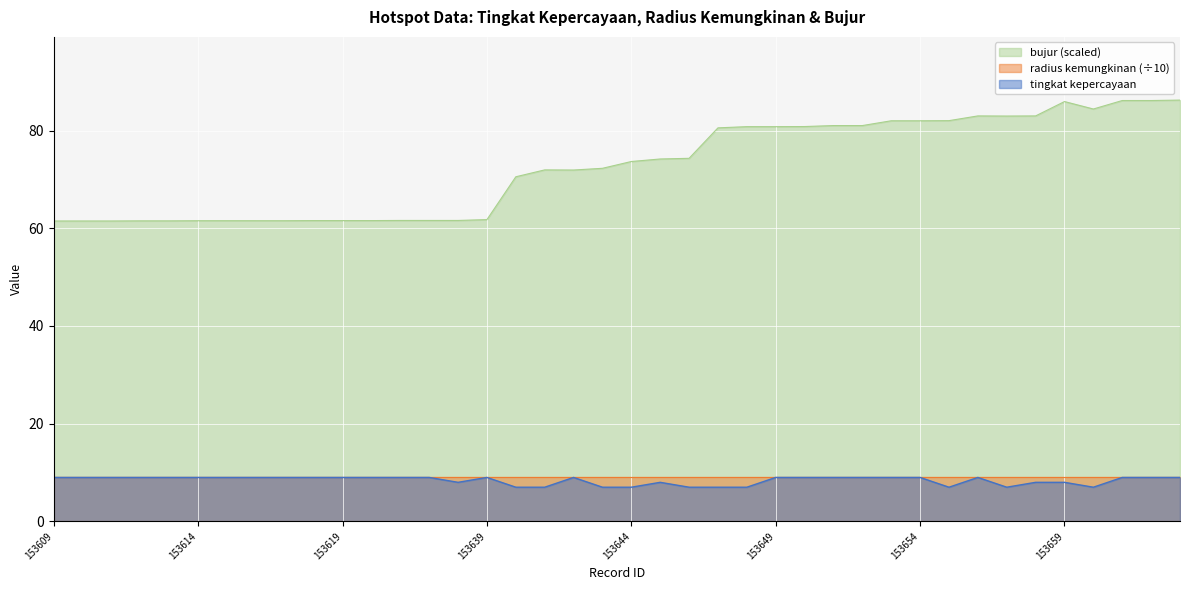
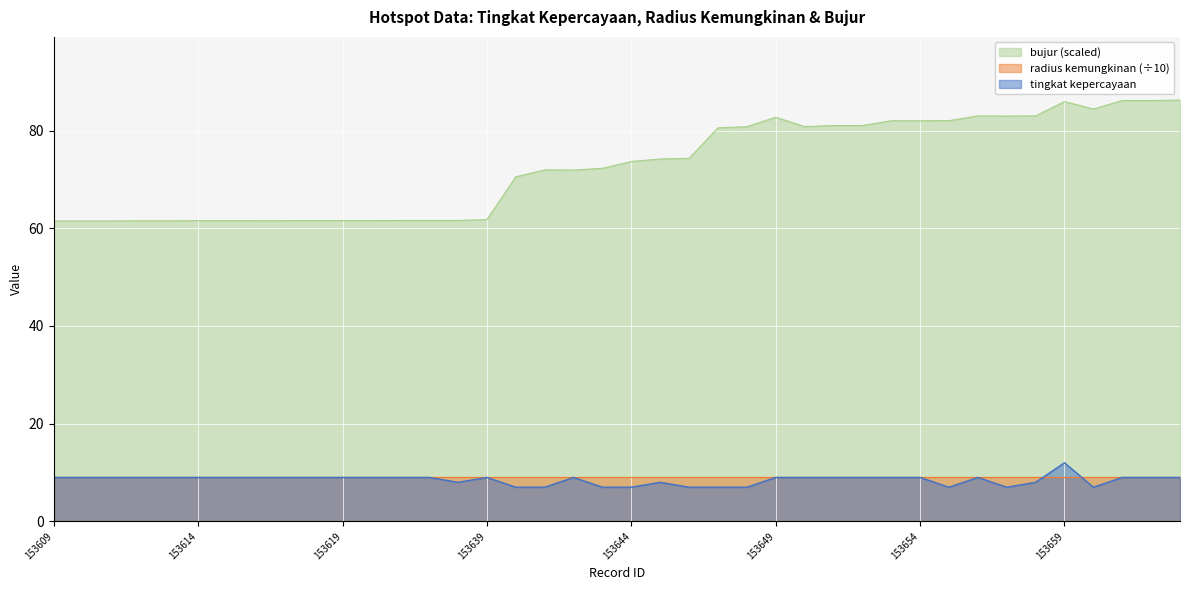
  {
    "bujur (scaled)": {
      "153609": 61,
      "153614": 62,
      "153619": 62,
      "153639": 62,
      "153644": 74,
-     "153649": 81,
+     "153649": 83,
      "153654": 82,
      "153659": 86
    },
    "radius kemungkinan (÷10)": {
      "153644": 9,
      "153659": 9
    },
    "tingkat kepercayaan": {
      "153644": 7,
-     "153659": 8
+     "153659": 12
    }
  }
